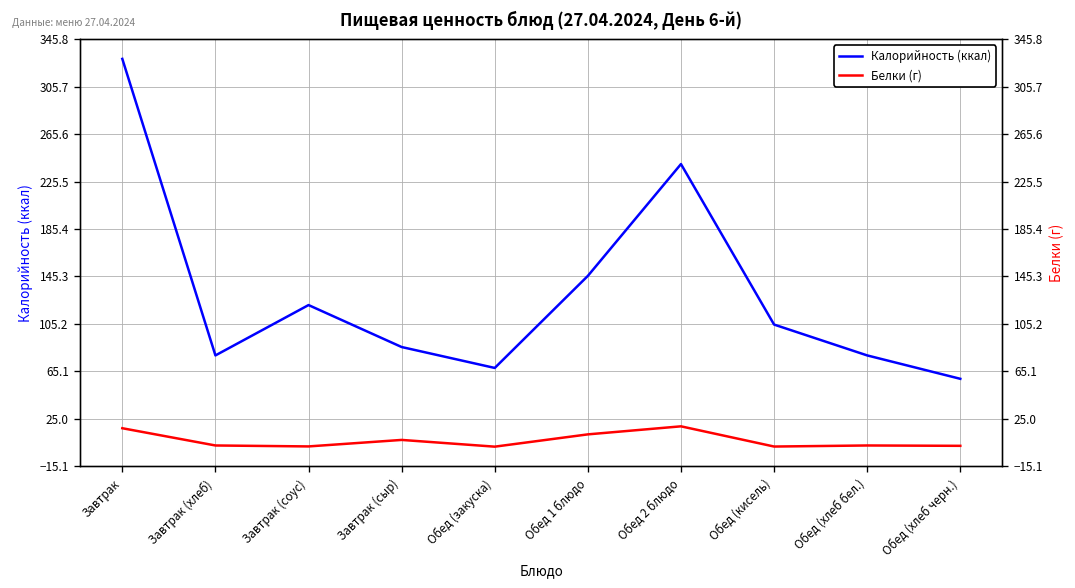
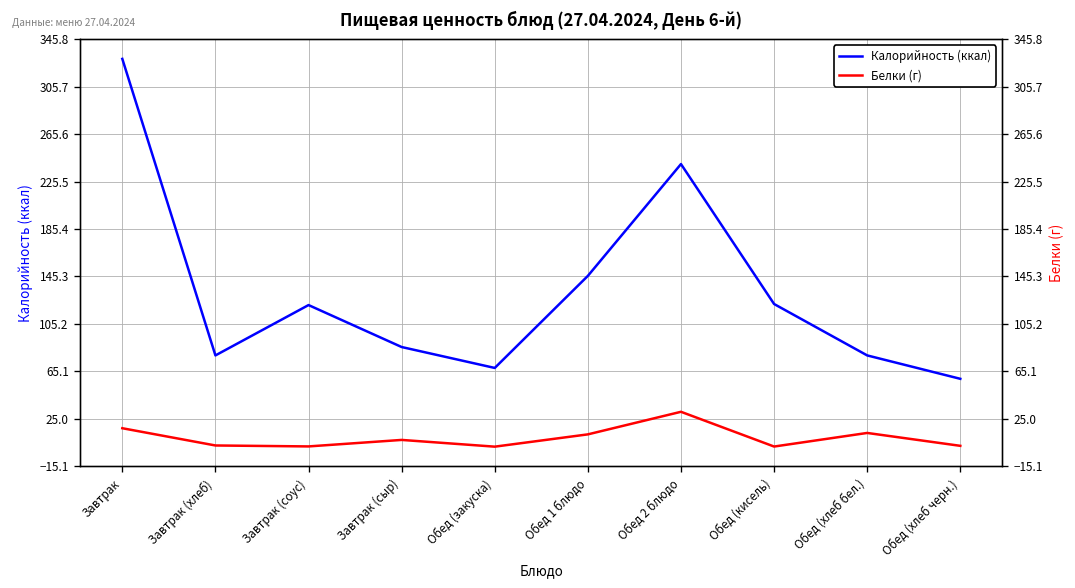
  {
    "Калорийность (ккал)": {
      "Завтрак": 330,
      "Завтрак (хлеб)": 80,
      "Завтрак (соус)": 120,
      "Завтрак (сыр)": 90,
      "Обед (закуска)": 70,
      "Обед 1 блюдо": 150,
      "Обед 2 блюдо": 240,
-     "Обед (кисель)": 100,
+     "Обед (кисель)": 120,
      "Обед (хлеб бел.)": 80,
      "Обед (хлеб черн.)": 60
    },
    "Белки (г)": {
      "Завтрак": 20,
      "Завтрак (хлеб)": 0,
      "Завтрак (соус)": 0,
      "Завтрак (сыр)": 10,
      "Обед (закуска)": 0,
      "Обед 1 блюдо": 10,
-     "Обед 2 блюдо": 20,
+     "Обед 2 блюдо": 30,
      "Обед (кисель)": 0,
-     "Обед (хлеб бел.)": 0,
+     "Обед (хлеб бел.)": 10,
      "Обед (хлеб черн.)": 0
    }
  }
